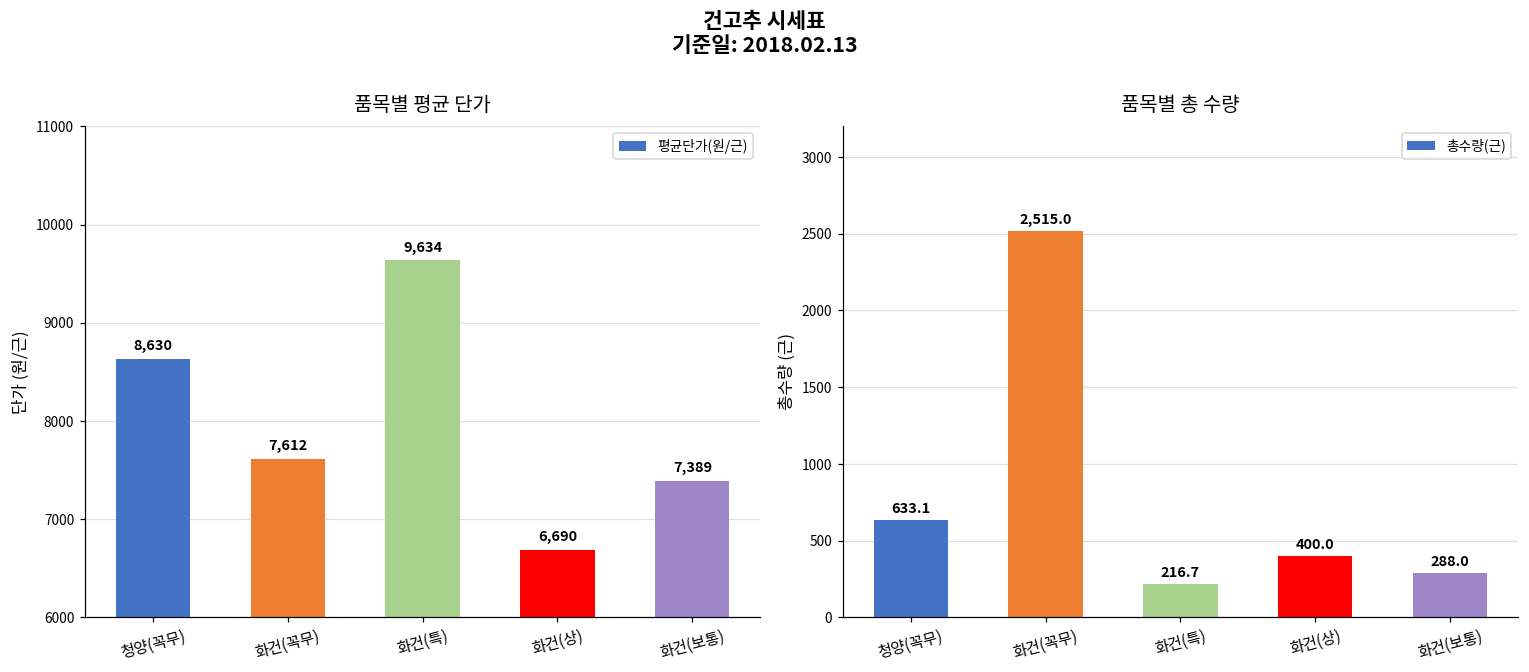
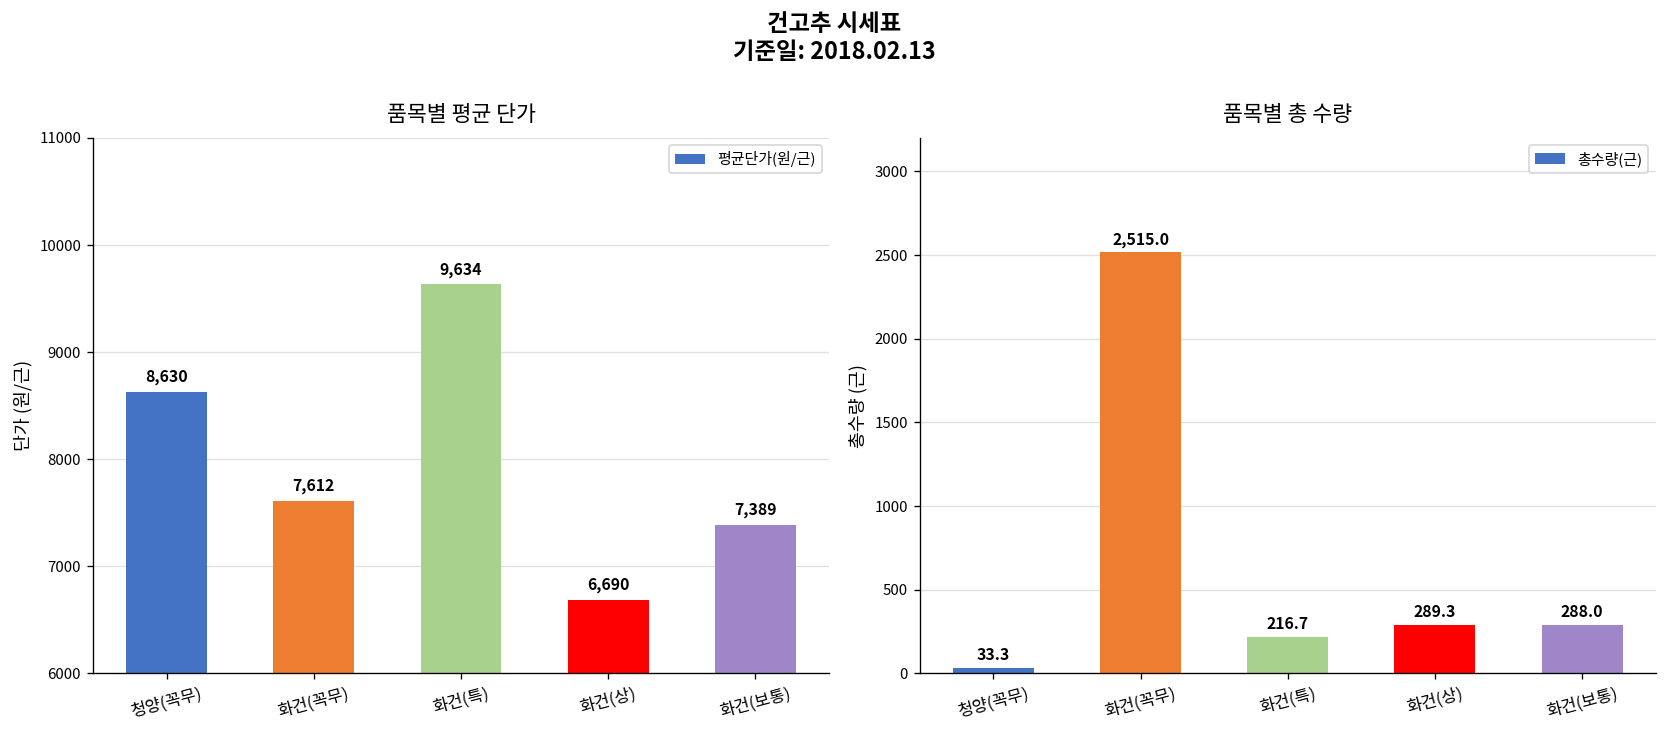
  {
    "품목별 평균 단가": {
      "청양(꼭무)": "8,630",
      "화건(꼭무)": "7,612",
      "화건(특)": "9,634",
      "화건(상)": "6,690",
      "화건(보통)": "7,389"
    },
    "품목별 총 수량": {
-     "청양(꼭무)": "633.1",
+     "청양(꼭무)": "33.3",
      "화건(꼭무)": "2,515.0",
      "화건(특)": "216.7",
-     "화건(상)": "400.0",
+     "화건(상)": "289.3",
      "화건(보통)": "288.0"
    }
  }
